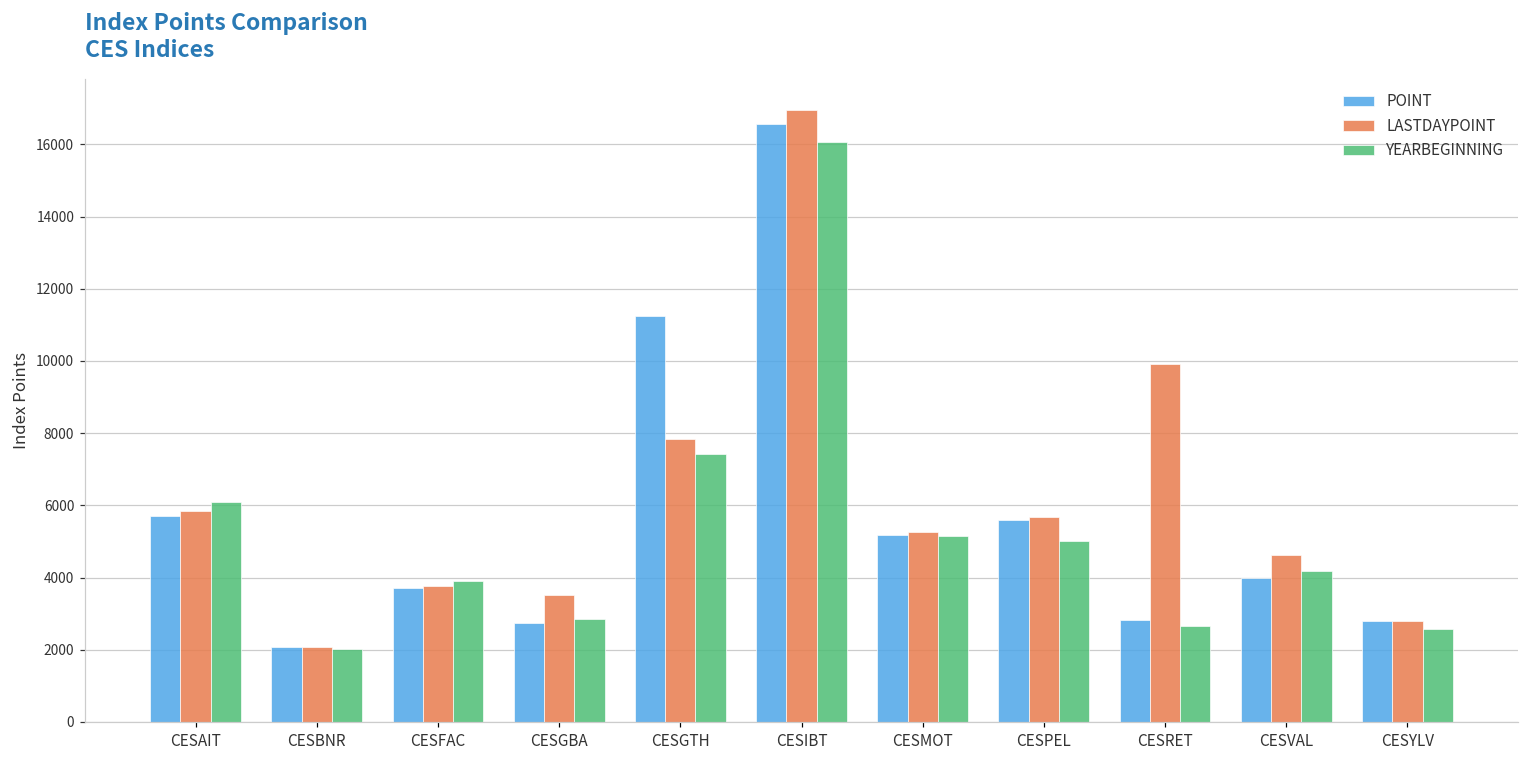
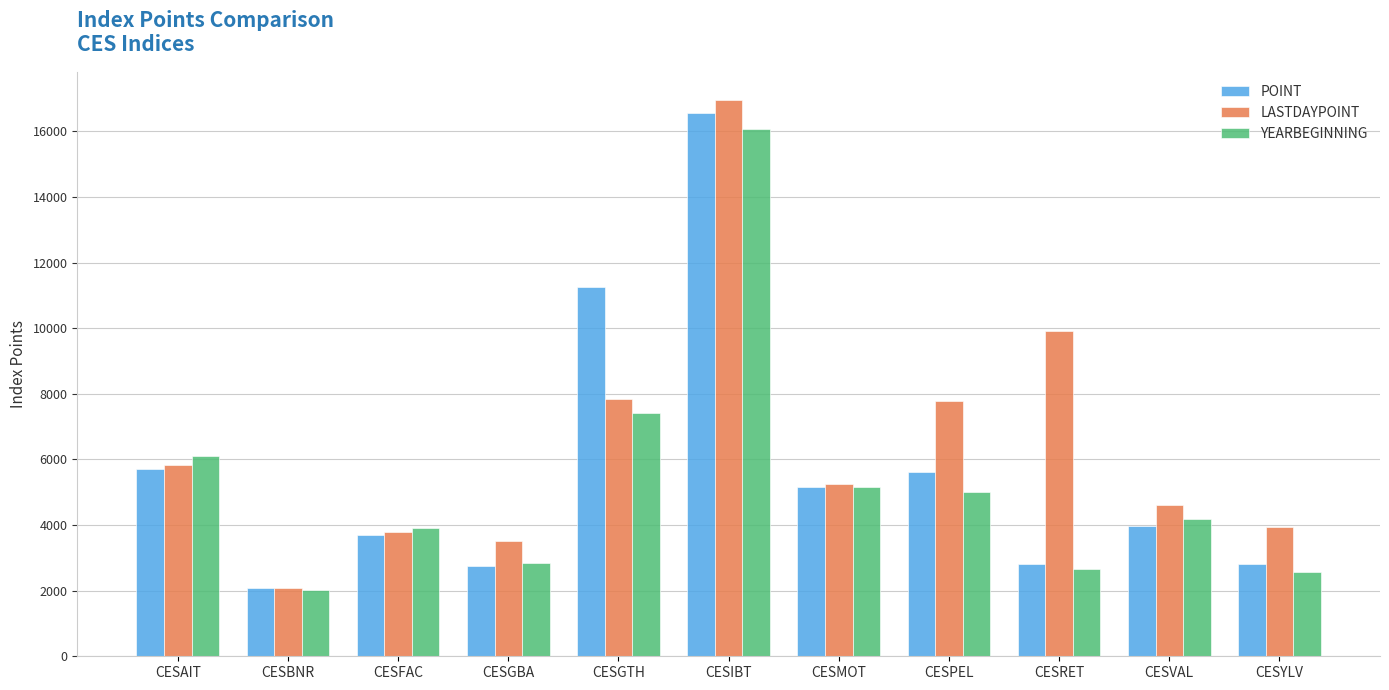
  {
    "POINT": {
      "CESAIT": 5700,
      "CESBNR": 2100,
      "CESFAC": 3700,
      "CESGBA": 2700,
      "CESGTH": 11200,
      "CESIBT": 16600,
      "CESMOT": 5200,
      "CESPEL": 5600,
      "CESRET": 2800,
      "CESVAL": 4000,
      "CESYLV": 2800
    },
    "LASTDAYPOINT": {
      "CESAIT": 5800,
      "CESBNR": 2100,
      "CESFAC": 3800,
      "CESGBA": 3500,
      "CESGTH": 7800,
      "CESIBT": 17000,
      "CESMOT": 5300,
-     "CESPEL": 5700,
+     "CESPEL": 7800,
      "CESRET": 9900,
      "CESVAL": 4600,
-     "CESYLV": 2800
+     "CESYLV": 3900
    },
    "YEARBEGINNING": {
      "CESAIT": 6100,
      "CESBNR": 2000,
      "CESFAC": 3900,
      "CESGBA": 2900,
      "CESGTH": 7400,
      "CESIBT": 16100,
      "CESMOT": 5100,
      "CESPEL": 5000,
      "CESRET": 2700,
      "CESVAL": 4200,
      "CESYLV": 2600
    }
  }
